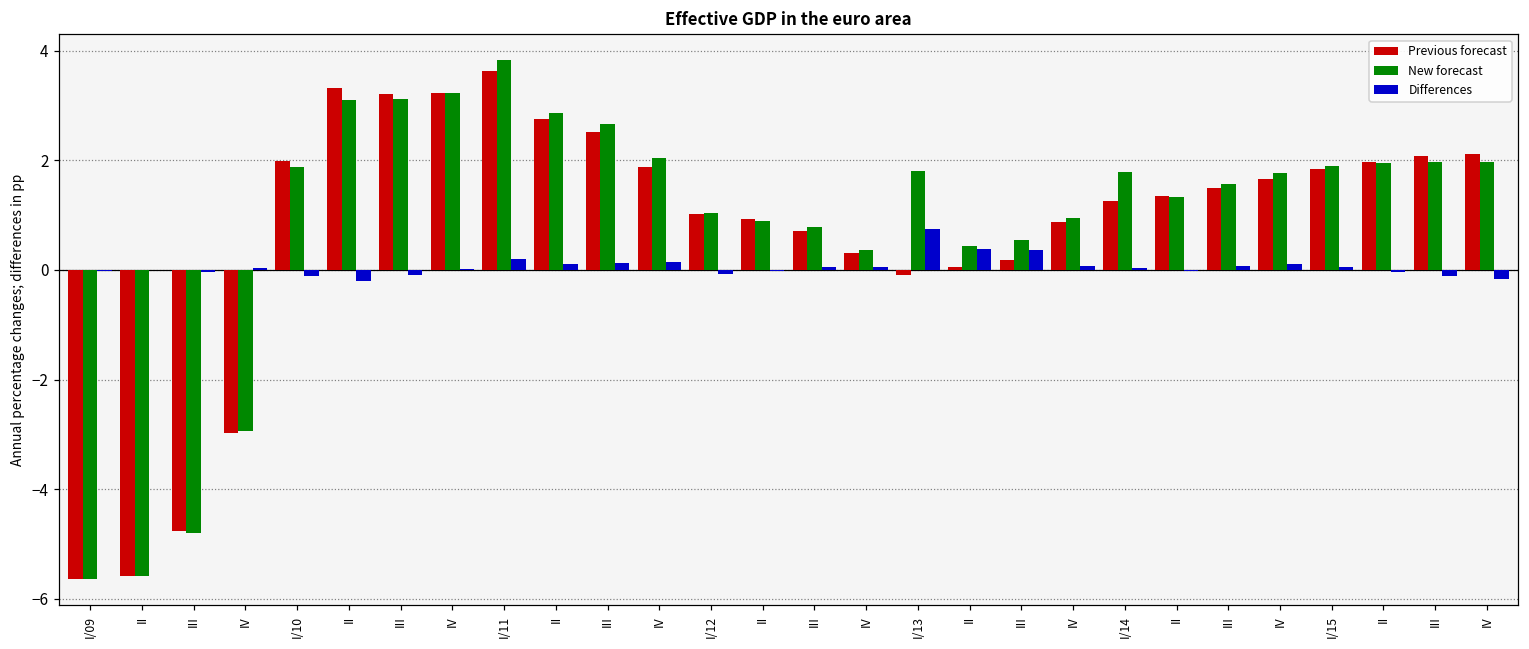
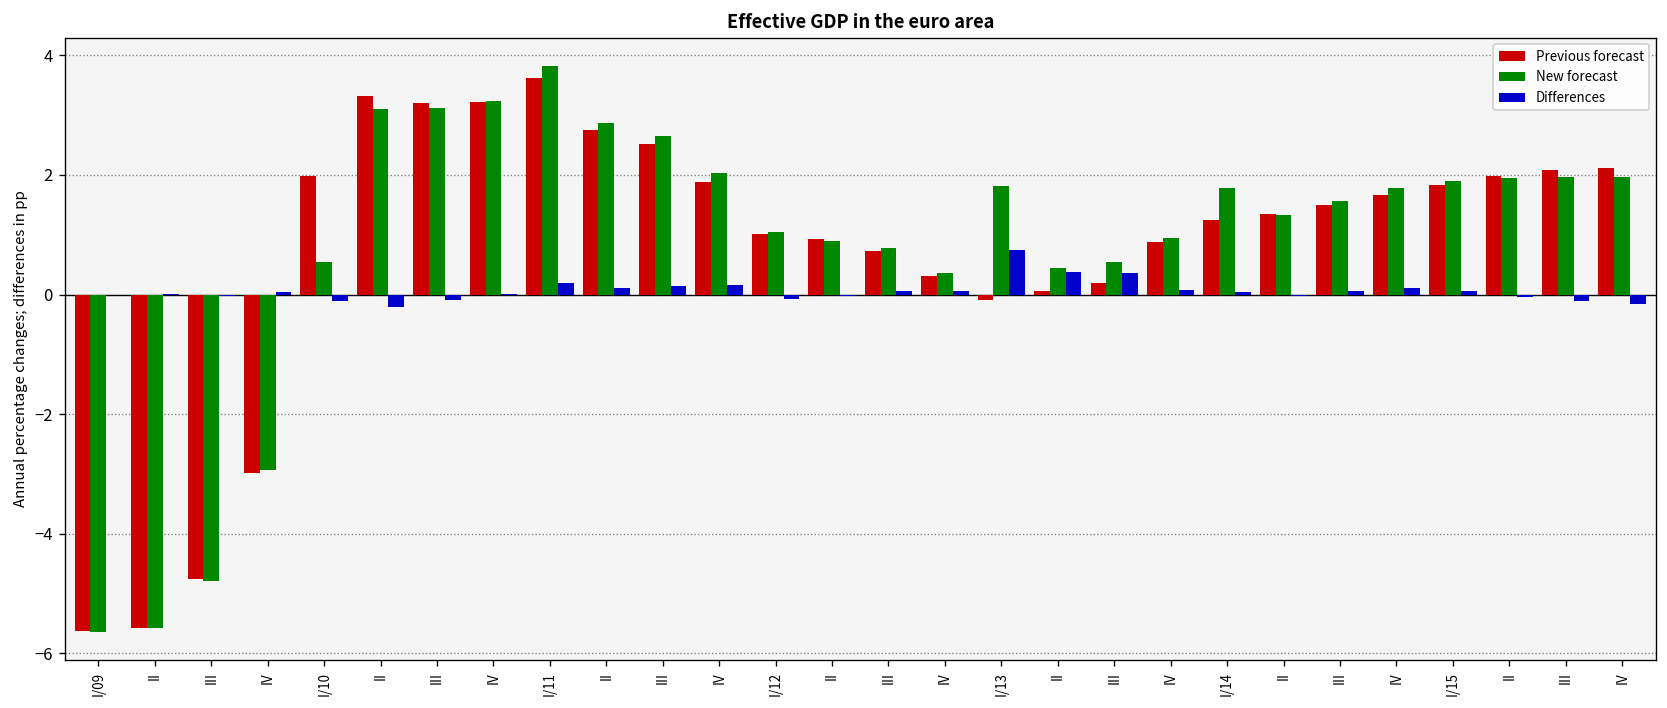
  {
    "Previous forecast": {
      "I/09": -5.6,
      "I/10": 2.0,
      "I/11": 3.6,
      "I/12": 1.0,
      "I/13": -0.1,
      "I/14": 1.3,
      "I/15": 1.8
    },
    "New forecast": {
      "I/09": -5.6,
-     "I/10": 1.9,
+     "I/10": 0.5,
      "I/11": 3.8,
      "I/12": 1.0,
      "I/13": 1.8,
      "I/14": 1.8,
      "I/15": 1.9
    },
    "Differences": {
      "I/10": -0.1,
      "I/11": 0.2,
      "I/12": -0.1,
      "I/13": 0.7,
      "I/15": 0.1
    }
  }
